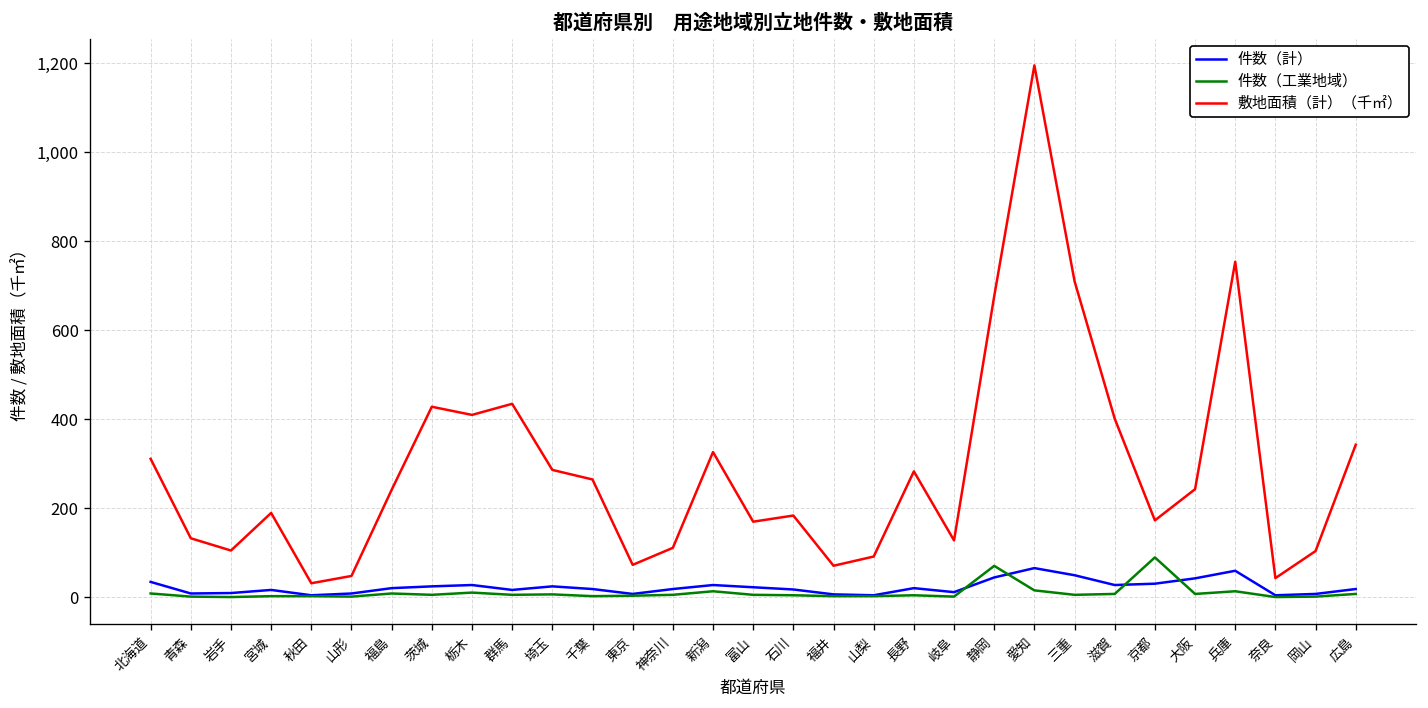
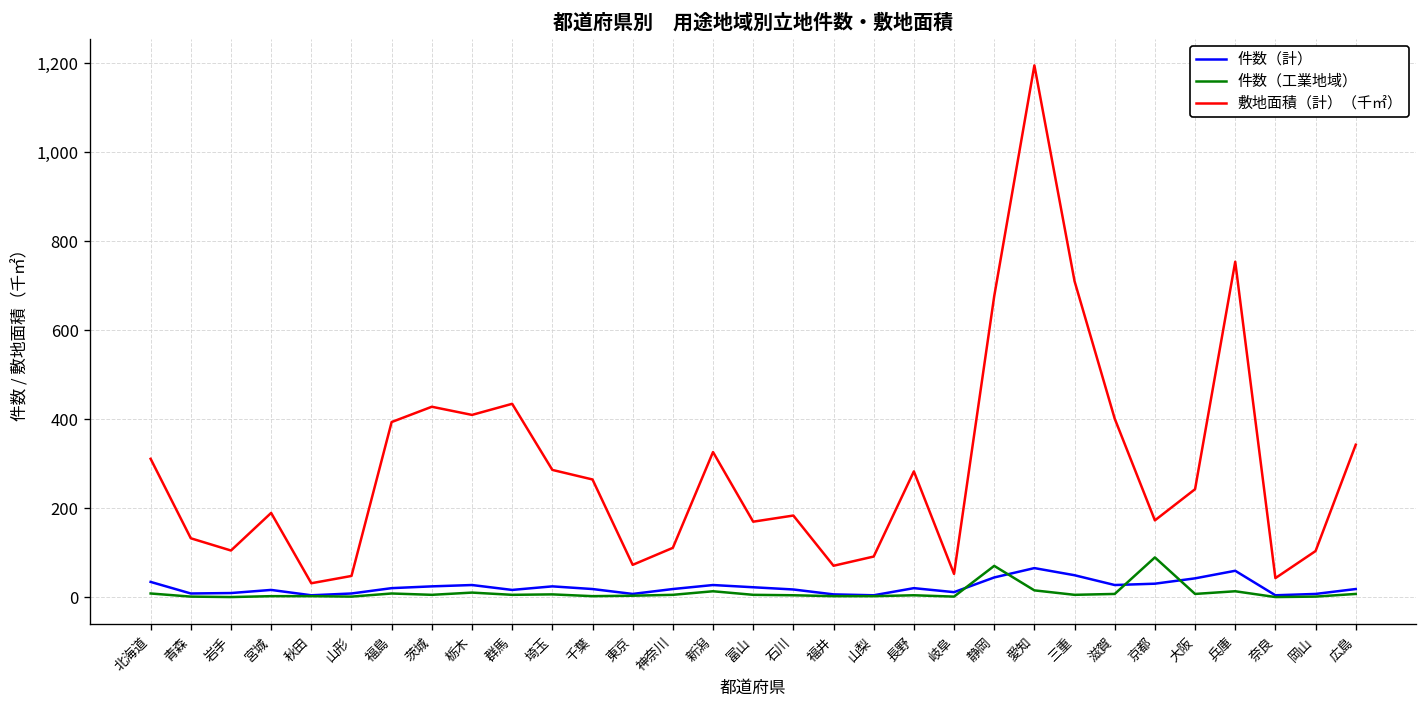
  {
    "件数（計）": {
      "北海道": "40",
      "青森": "10",
      "岩手": "10",
      "宮城": "20",
      "山形": "10",
      "福島": "20",
      "茨城": "30",
      "栃木": "30",
      "群馬": "20",
      "埼玉": "30",
      "千葉": "20",
      "神奈川": "20",
      "新潟": "30",
      "富山": "20",
      "石川": "20",
      "長野": "20",
      "岐阜": "10",
      "静岡": "50",
      "愛知": "70",
      "三重": "50",
      "滋賀": "30",
      "京都": "30",
      "大阪": "40",
      "兵庫": "60",
      "広島": "20"
    },
    "件数（工業地域）": {
      "北海道": "10",
      "青森": "0",
      "岩手": "0",
      "宮城": "0",
      "山形": "0",
      "福島": "10",
      "茨城": "10",
      "栃木": "10",
      "群馬": "10",
      "埼玉": "10",
      "千葉": "0",
      "神奈川": "10",
      "新潟": "10",
      "富山": "10",
      "石川": "10",
      "長野": "10",
      "岐阜": "0",
      "静岡": "70",
      "愛知": "20",
      "三重": "10",
      "滋賀": "10",
      "京都": "90",
      "大阪": "10",
      "兵庫": "10",
      "広島": "10"
    },
    "敷地面積（計）（千㎡）": {
      "北海道": "310",
      "青森": "130",
      "岩手": "110",
      "宮城": "190",
      "秋田": "30",
      "山形": "50",
-     "福島": "240",
+     "福島": "390",
      "茨城": "430",
      "栃木": "410",
      "群馬": "430",
      "埼玉": "290",
      "千葉": "260",
      "東京": "70",
      "神奈川": "110",
      "新潟": "330",
      "富山": "170",
      "石川": "180",
      "福井": "70",
      "山梨": "90",
      "長野": "280",
-     "岐阜": "130",
+     "岐阜": "50",
      "静岡": "680",
      "愛知": "1,190",
      "三重": "710",
      "滋賀": "400",
      "京都": "170",
      "大阪": "240",
      "兵庫": "750",
      "奈良": "40",
      "岡山": "100",
      "広島": "340"
    }
  }
